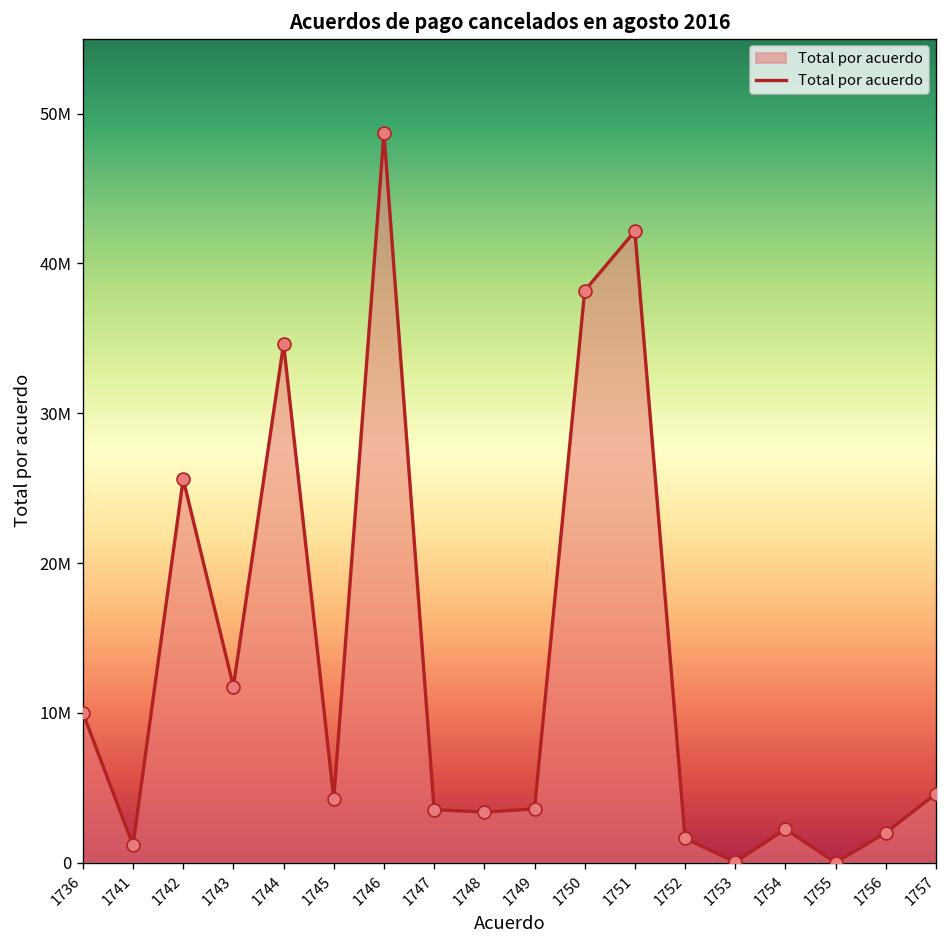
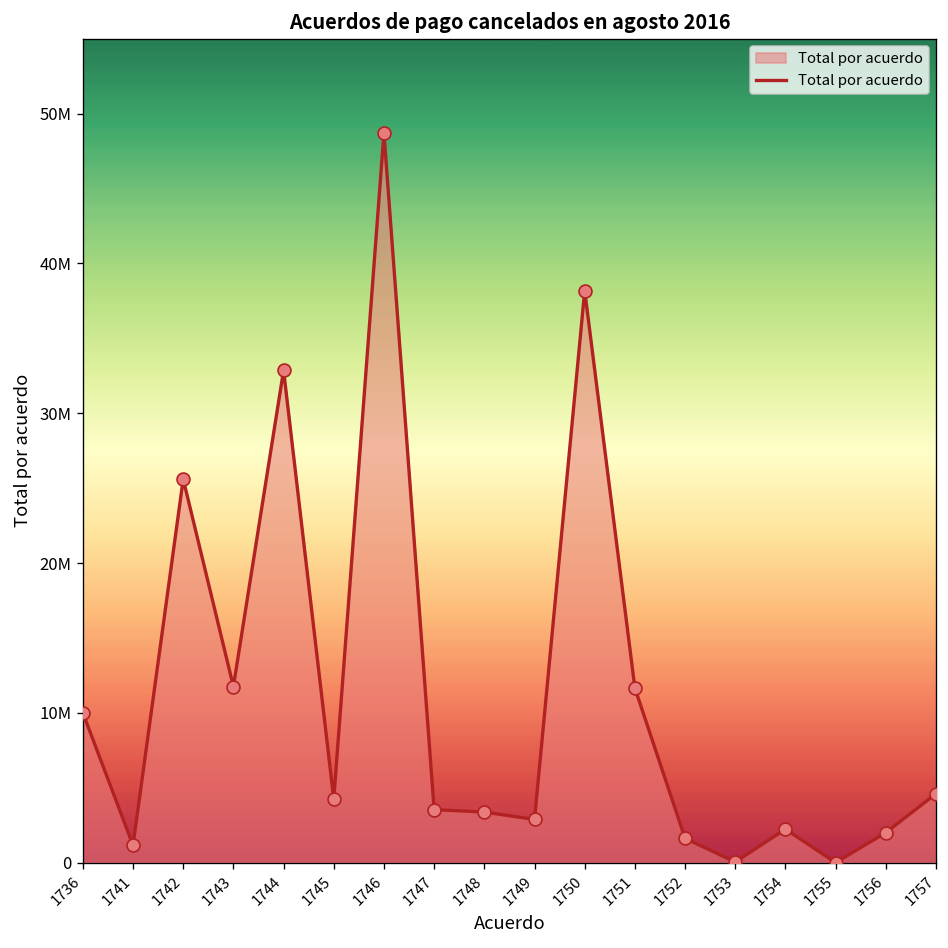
  {
    "1736": 10000000,
    "1741": 1200000,
    "1742": 25600000,
    "1743": 11800000,
-   "1744": 34600000,
+   "1744": 32900000,
    "1745": 4200000,
    "1746": 48700000,
    "1747": 3500000,
    "1748": 3400000,
-   "1749": 3600000,
+   "1749": 2900000,
    "1750": 38200000,
-   "1751": 42200000,
+   "1751": 11700000,
    "1752": 1600000,
    "1753": 0,
    "1754": 2200000,
    "1755": 0,
    "1756": 2000000,
    "1757": 4600000
  }
